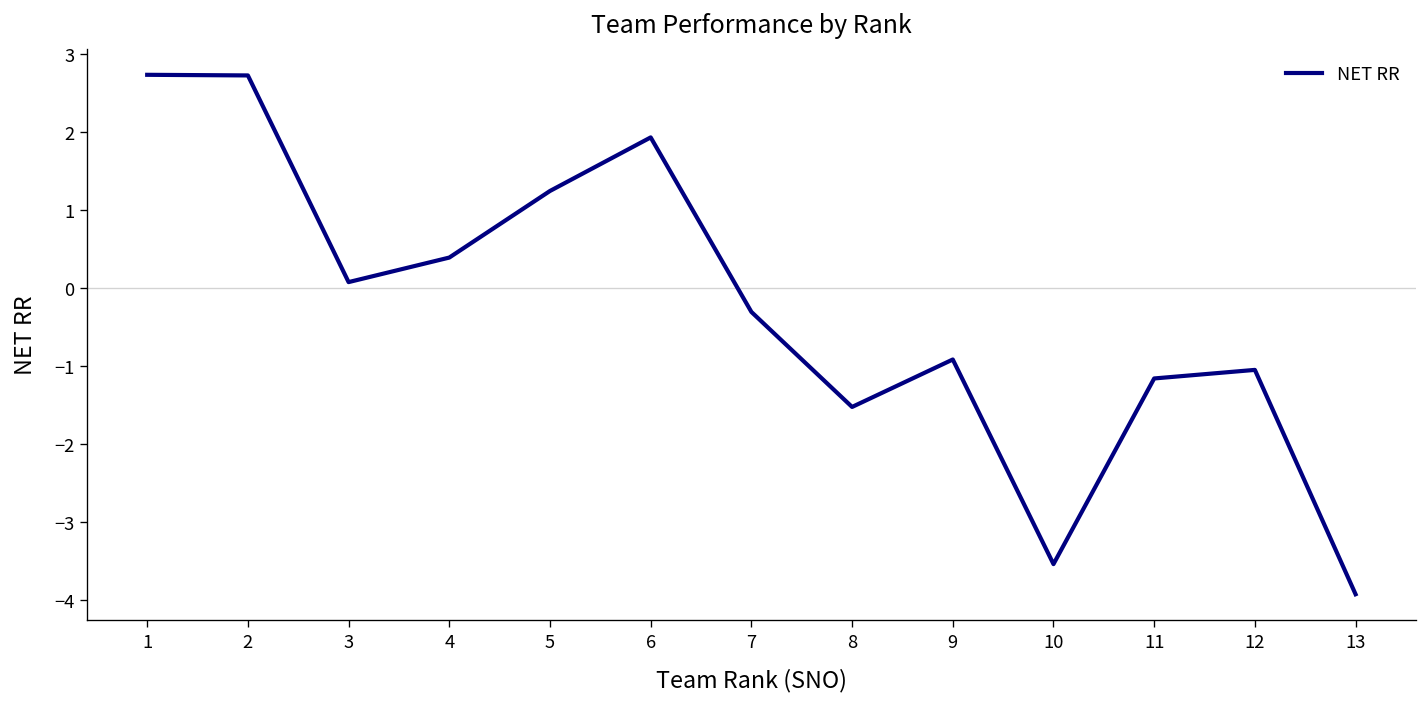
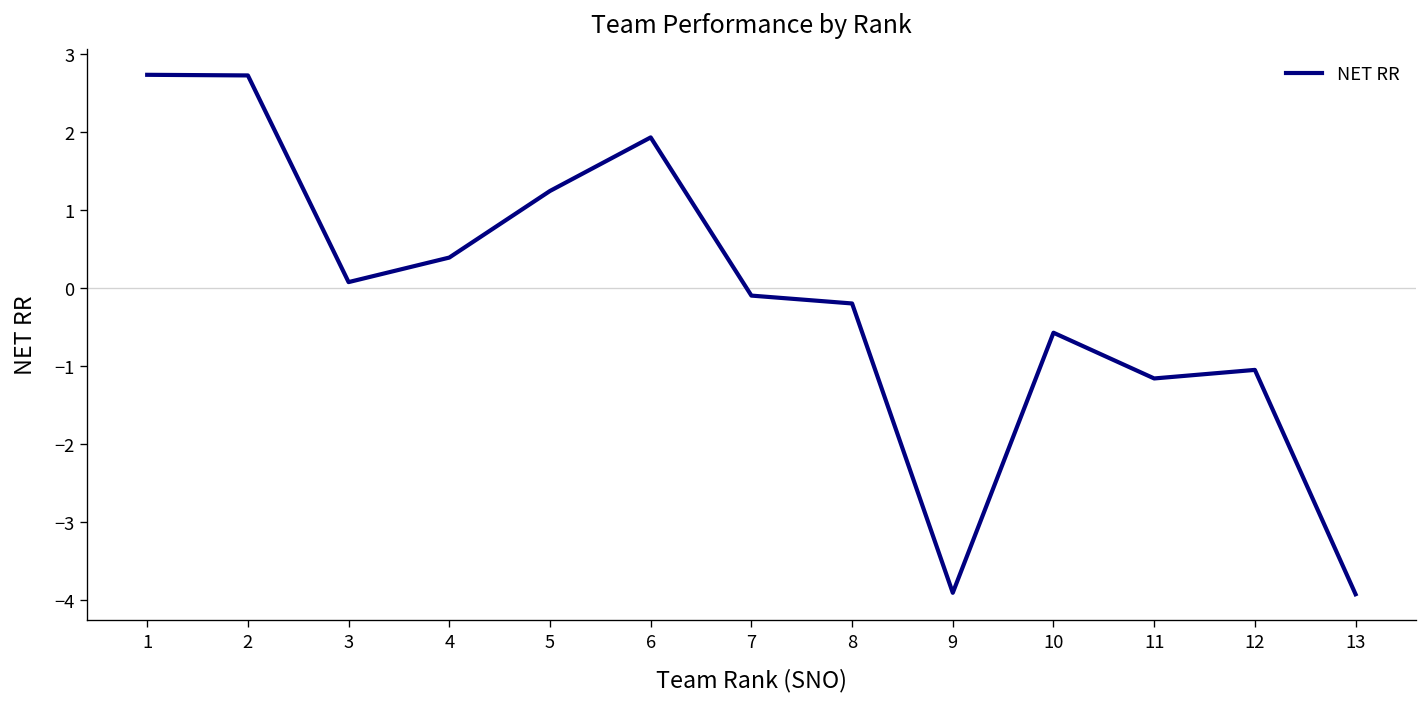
  {
    "1": 2.7,
    "2": 2.7,
    "3": 0.1,
    "4": 0.4,
    "5": 1.2,
    "6": 1.9,
-   "7": -0.3,
-   "8": -1.5,
-   "9": -0.9,
-   "10": -3.5,
+   "7": -0.1,
+   "8": -0.2,
+   "9": -3.9,
+   "10": -0.6,
    "11": -1.2,
    "12": -1.1,
    "13": -3.9
  }
